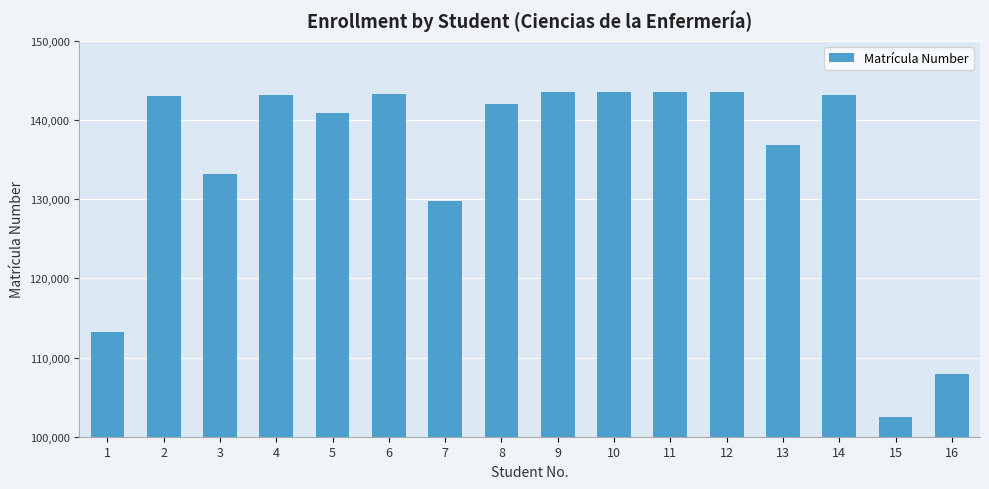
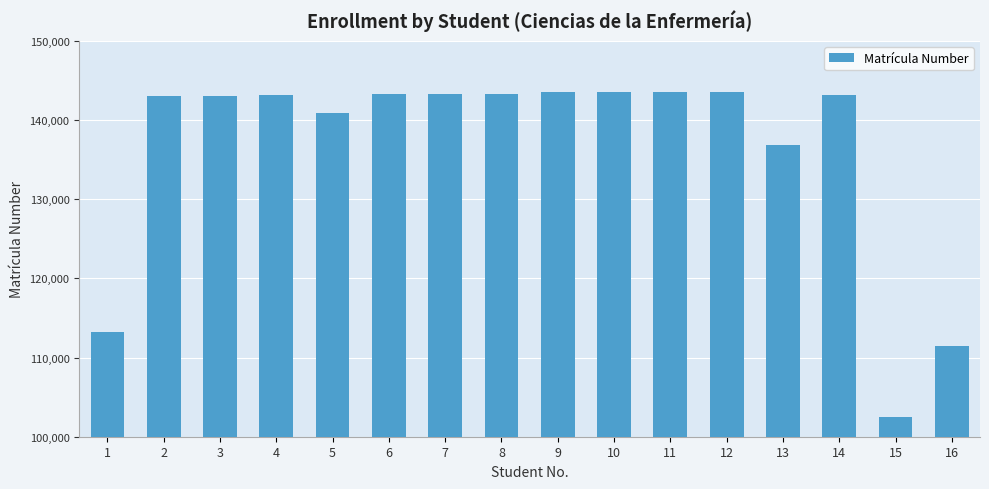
  {
    "1": "113,000",
    "2": "143,000",
-   "3": "133,000",
+   "3": "143,000",
    "4": "143,000",
    "5": "141,000",
    "6": "143,000",
-   "7": "130,000",
-   "8": "142,000",
+   "7": "143,000",
+   "8": "143,000",
    "9": "143,000",
    "10": "144,000",
    "11": "144,000",
    "12": "144,000",
    "13": "137,000",
    "14": "143,000",
    "15": "102,000",
-   "16": "108,000"
+   "16": "111,000"
  }
